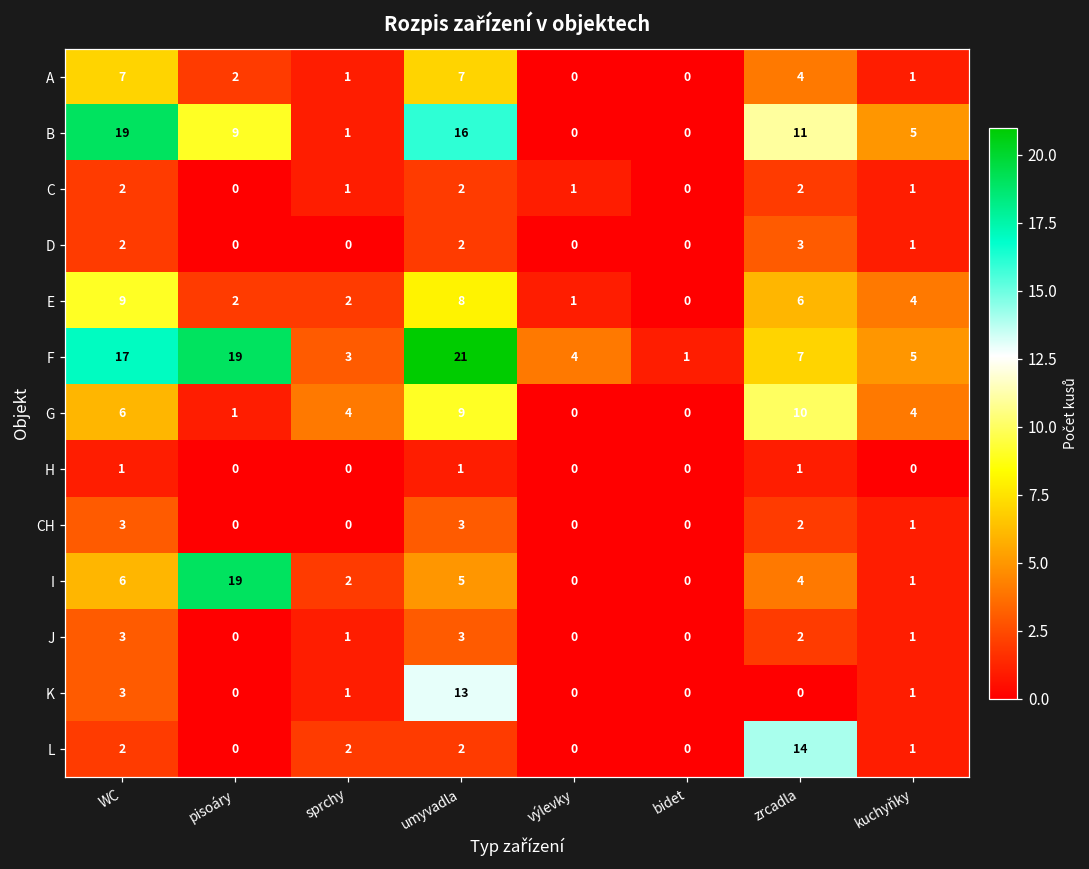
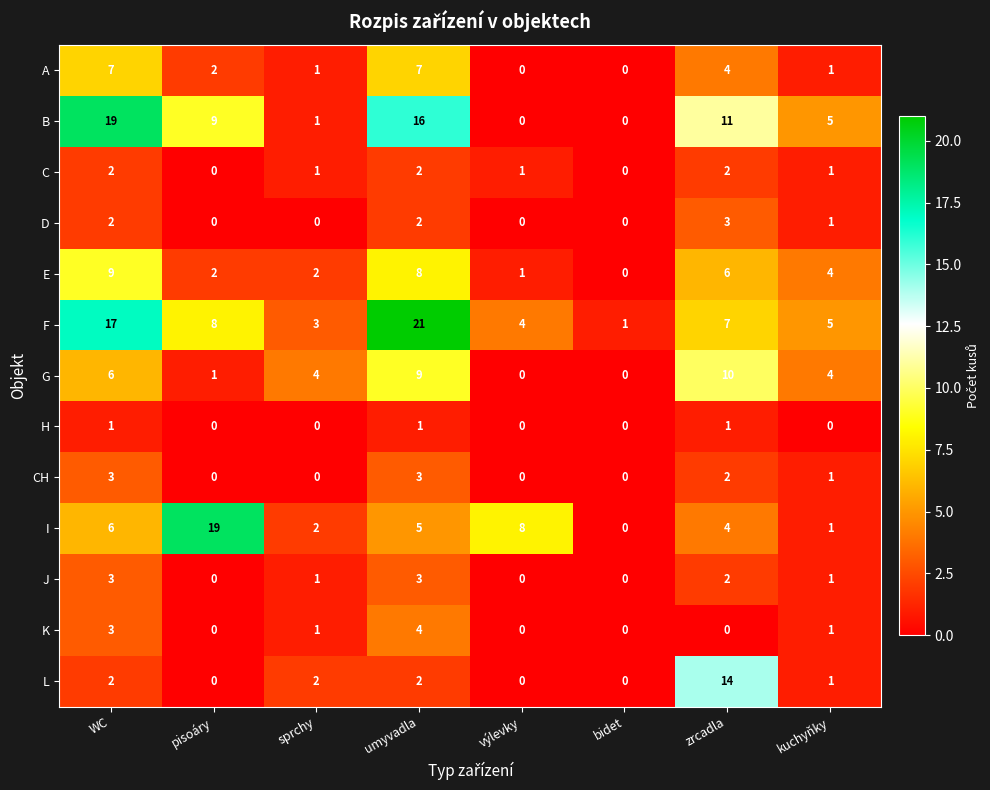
  {
    "A": {
      "WC": 7,
      "pisoáry": 2,
      "sprchy": 1,
      "umyvadla": 7,
      "výlevky": 0,
      "bidet": 0,
      "zrcadla": 4,
      "kuchyňky": 1
    },
    "B": {
      "WC": 19,
      "pisoáry": 9,
      "sprchy": 1,
      "umyvadla": 16,
      "výlevky": 0,
      "bidet": 0,
      "zrcadla": 11,
      "kuchyňky": 5
    },
    "C": {
      "WC": 2,
      "pisoáry": 0,
      "sprchy": 1,
      "umyvadla": 2,
      "výlevky": 1,
      "bidet": 0,
      "zrcadla": 2,
      "kuchyňky": 1
    },
    "D": {
      "WC": 2,
      "pisoáry": 0,
      "sprchy": 0,
      "umyvadla": 2,
      "výlevky": 0,
      "bidet": 0,
      "zrcadla": 3,
      "kuchyňky": 1
    },
    "E": {
      "WC": 9,
      "pisoáry": 2,
      "sprchy": 2,
      "umyvadla": 8,
      "výlevky": 1,
      "bidet": 0,
      "zrcadla": 6,
      "kuchyňky": 4
    },
    "F": {
      "WC": 17,
-     "pisoáry": 19,
+     "pisoáry": 8,
      "sprchy": 3,
      "umyvadla": 21,
      "výlevky": 4,
      "bidet": 1,
      "zrcadla": 7,
      "kuchyňky": 5
    },
    "G": {
      "WC": 6,
      "pisoáry": 1,
      "sprchy": 4,
      "umyvadla": 9,
      "výlevky": 0,
      "bidet": 0,
      "zrcadla": 10,
      "kuchyňky": 4
    },
    "H": {
      "WC": 1,
      "pisoáry": 0,
      "sprchy": 0,
      "umyvadla": 1,
      "výlevky": 0,
      "bidet": 0,
      "zrcadla": 1,
      "kuchyňky": 0
    },
    "CH": {
      "WC": 3,
      "pisoáry": 0,
      "sprchy": 0,
      "umyvadla": 3,
      "výlevky": 0,
      "bidet": 0,
      "zrcadla": 2,
      "kuchyňky": 1
    },
    "I": {
      "WC": 6,
      "pisoáry": 19,
      "sprchy": 2,
      "umyvadla": 5,
-     "výlevky": 0,
+     "výlevky": 8,
      "bidet": 0,
      "zrcadla": 4,
      "kuchyňky": 1
    },
    "J": {
      "WC": 3,
      "pisoáry": 0,
      "sprchy": 1,
      "umyvadla": 3,
      "výlevky": 0,
      "bidet": 0,
      "zrcadla": 2,
      "kuchyňky": 1
    },
    "K": {
      "WC": 3,
      "pisoáry": 0,
      "sprchy": 1,
-     "umyvadla": 13,
+     "umyvadla": 4,
      "výlevky": 0,
      "bidet": 0,
      "zrcadla": 0,
      "kuchyňky": 1
    },
    "L": {
      "WC": 2,
      "pisoáry": 0,
      "sprchy": 2,
      "umyvadla": 2,
      "výlevky": 0,
      "bidet": 0,
      "zrcadla": 14,
      "kuchyňky": 1
    }
  }
